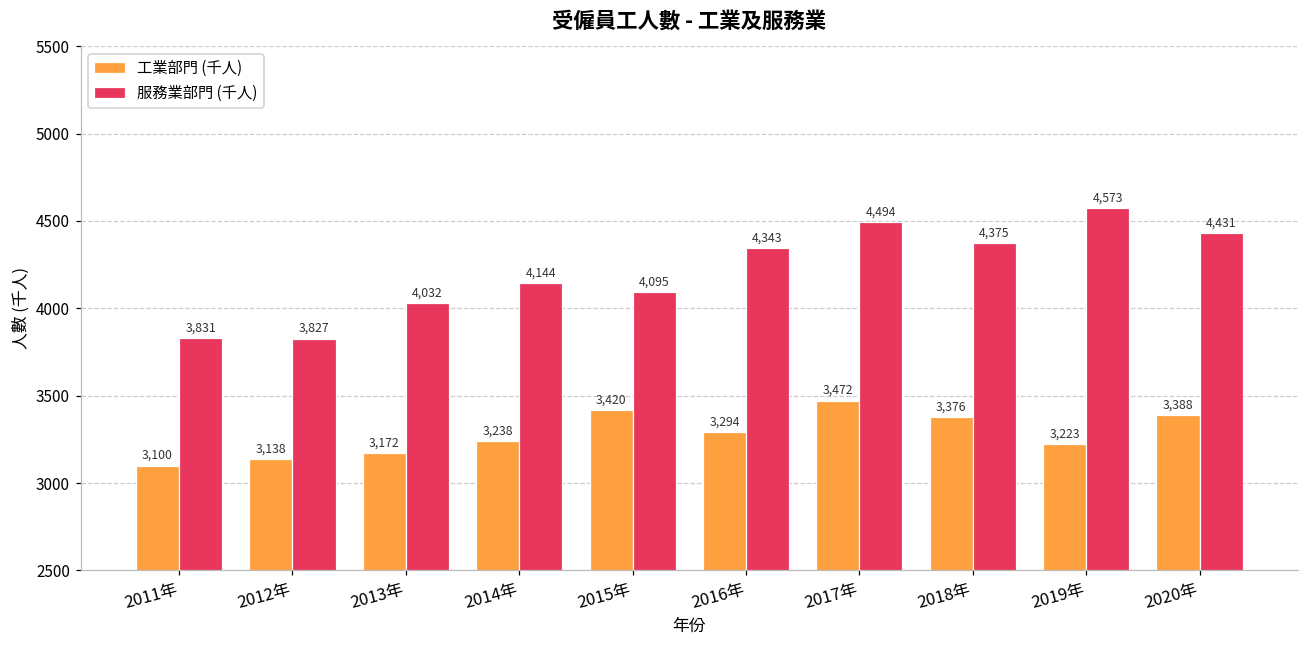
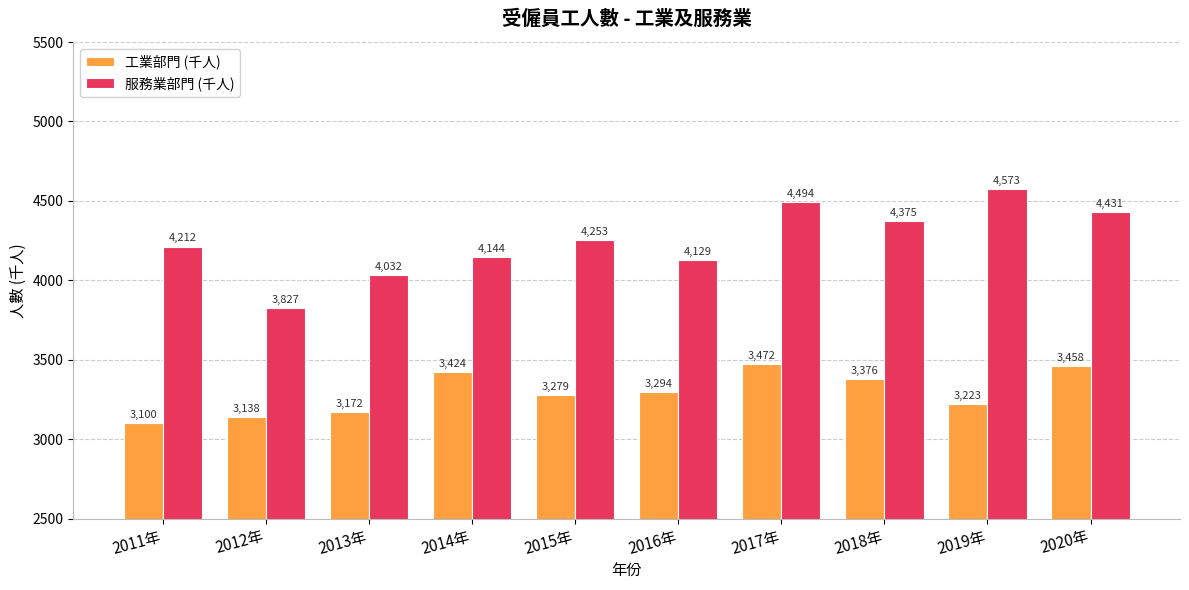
  {
    "工業部門 (千人)": {
      "2011年": "3,100",
      "2012年": "3,138",
      "2013年": "3,172",
-     "2014年": "3,238",
-     "2015年": "3,420",
+     "2014年": "3,424",
+     "2015年": "3,279",
      "2016年": "3,294",
      "2017年": "3,472",
      "2018年": "3,376",
      "2019年": "3,223",
-     "2020年": "3,388"
+     "2020年": "3,458"
    },
    "服務業部門 (千人)": {
-     "2011年": "3,831",
+     "2011年": "4,212",
      "2012年": "3,827",
      "2013年": "4,032",
      "2014年": "4,144",
-     "2015年": "4,095",
-     "2016年": "4,343",
+     "2015年": "4,253",
+     "2016年": "4,129",
      "2017年": "4,494",
      "2018年": "4,375",
      "2019年": "4,573",
      "2020年": "4,431"
    }
  }
